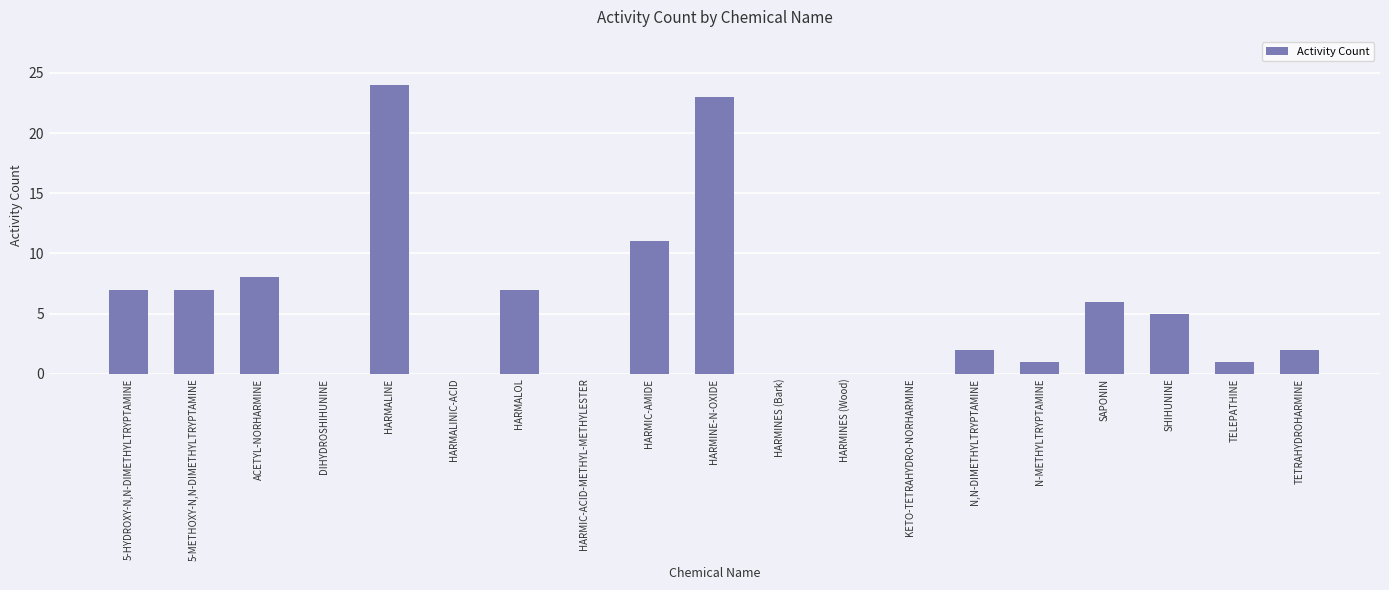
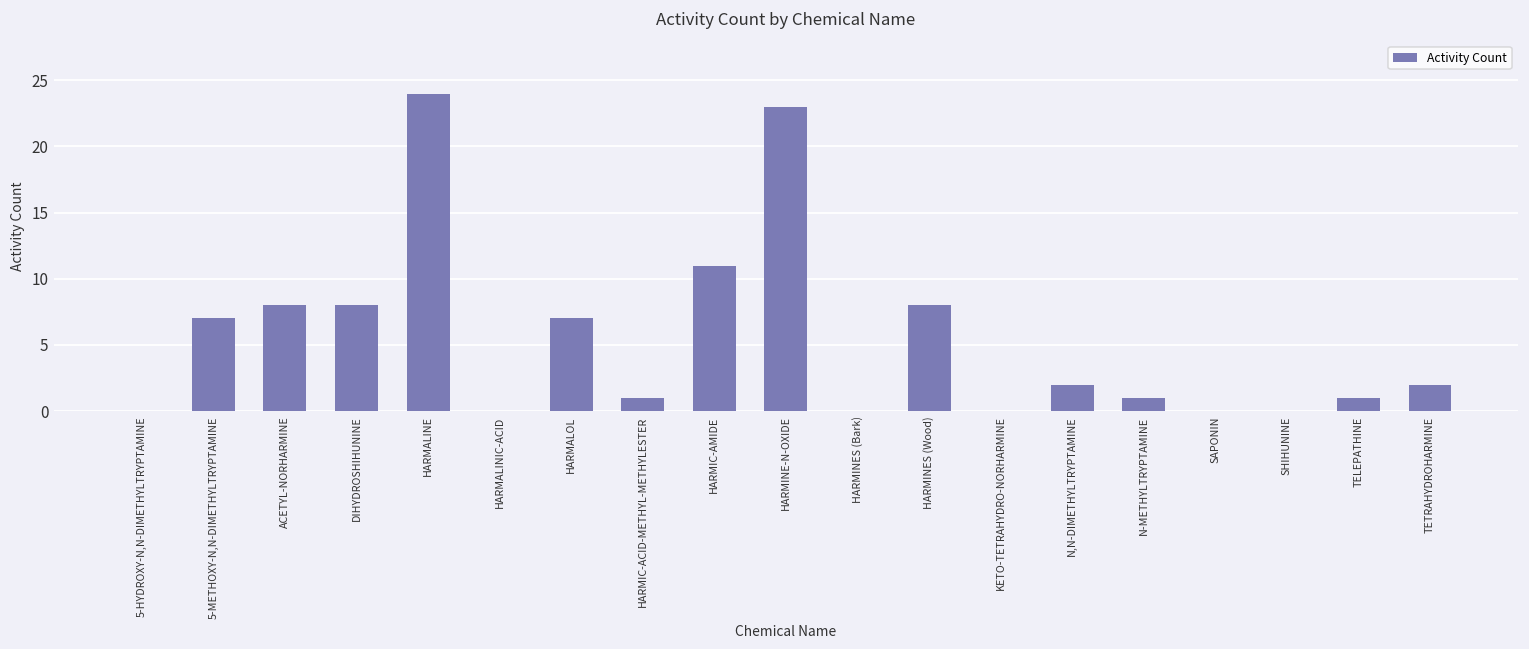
  {
-   "5-HYDROXY-N,N-DIMETHYLTRYPTAMINE": 7,
+   "5-HYDROXY-N,N-DIMETHYLTRYPTAMINE": 0,
    "5-METHOXY-N,N-DIMETHYLTRYPTAMINE": 7,
    "ACETYL-NORHARMINE": 8,
-   "DIHYDROSHIHUNINE": 0,
+   "DIHYDROSHIHUNINE": 8,
    "HARMALINE": 24,
    "HARMALINIC-ACID": 0,
    "HARMALOL": 7,
-   "HARMIC-ACID-METHYL-METHYLESTER": 0,
+   "HARMIC-ACID-METHYL-METHYLESTER": 1,
    "HARMIC-AMIDE": 11,
    "HARMINE-N-OXIDE": 23,
    "HARMINES (Bark)": 0,
-   "HARMINES (Wood)": 0,
+   "HARMINES (Wood)": 8,
    "KETO-TETRAHYDRO-NORHARMINE": 0,
    "N,N-DIMETHYLTRYPTAMINE": 2,
    "N-METHYLTRYPTAMINE": 1,
-   "SAPONIN": 6,
-   "SHIHUNINE": 5,
+   "SAPONIN": 0,
+   "SHIHUNINE": 0,
    "TELEPATHINE": 1,
    "TETRAHYDROHARMINE": 2
  }
